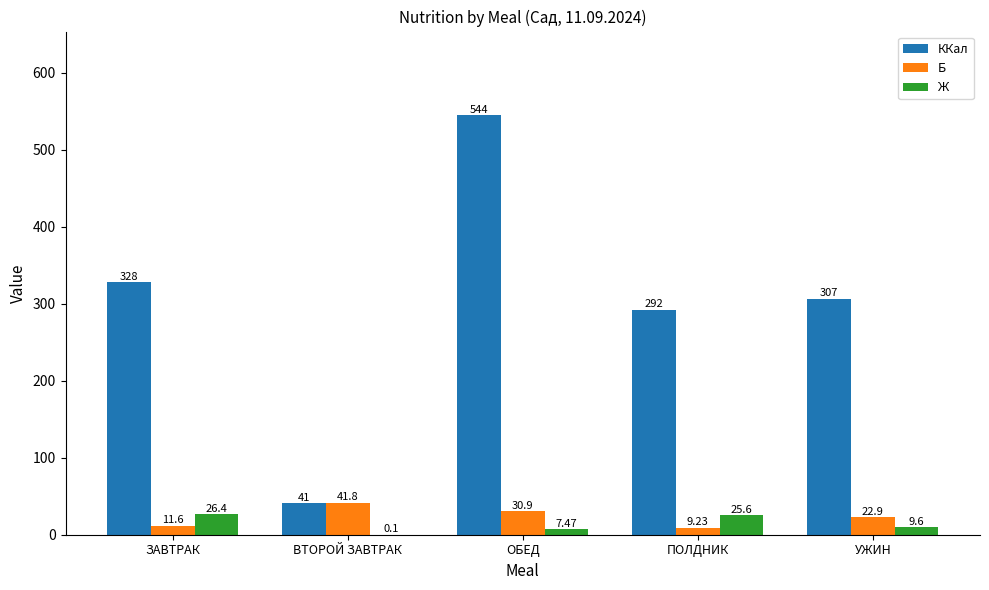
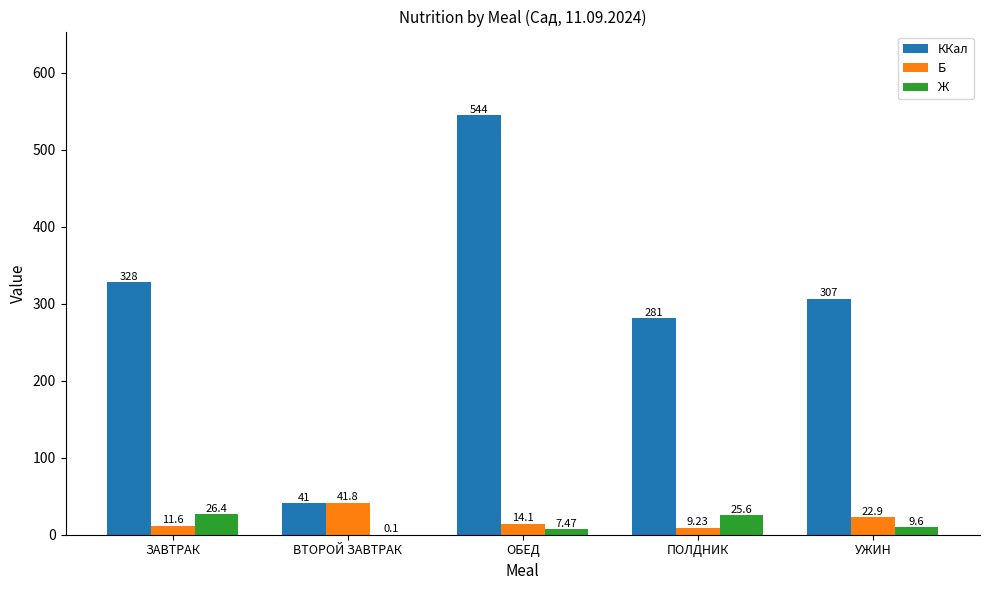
  {
    "ККал": {
      "ЗАВТРАК": 328,
      "ВТОРОЙ ЗАВТРАК": 41,
      "ОБЕД": 544,
-     "ПОЛДНИК": 292,
+     "ПОЛДНИК": 281,
      "УЖИН": 307
    },
    "Б": {
      "ЗАВТРАК": 11.6,
      "ВТОРОЙ ЗАВТРАК": 41.8,
-     "ОБЕД": 30.9,
+     "ОБЕД": 14.1,
      "ПОЛДНИК": 9.23,
      "УЖИН": 22.9
    },
    "Ж": {
      "ЗАВТРАК": 26.4,
      "ВТОРОЙ ЗАВТРАК": 0.1,
      "ОБЕД": 7.47,
      "ПОЛДНИК": 25.6,
      "УЖИН": 9.6
    }
  }
